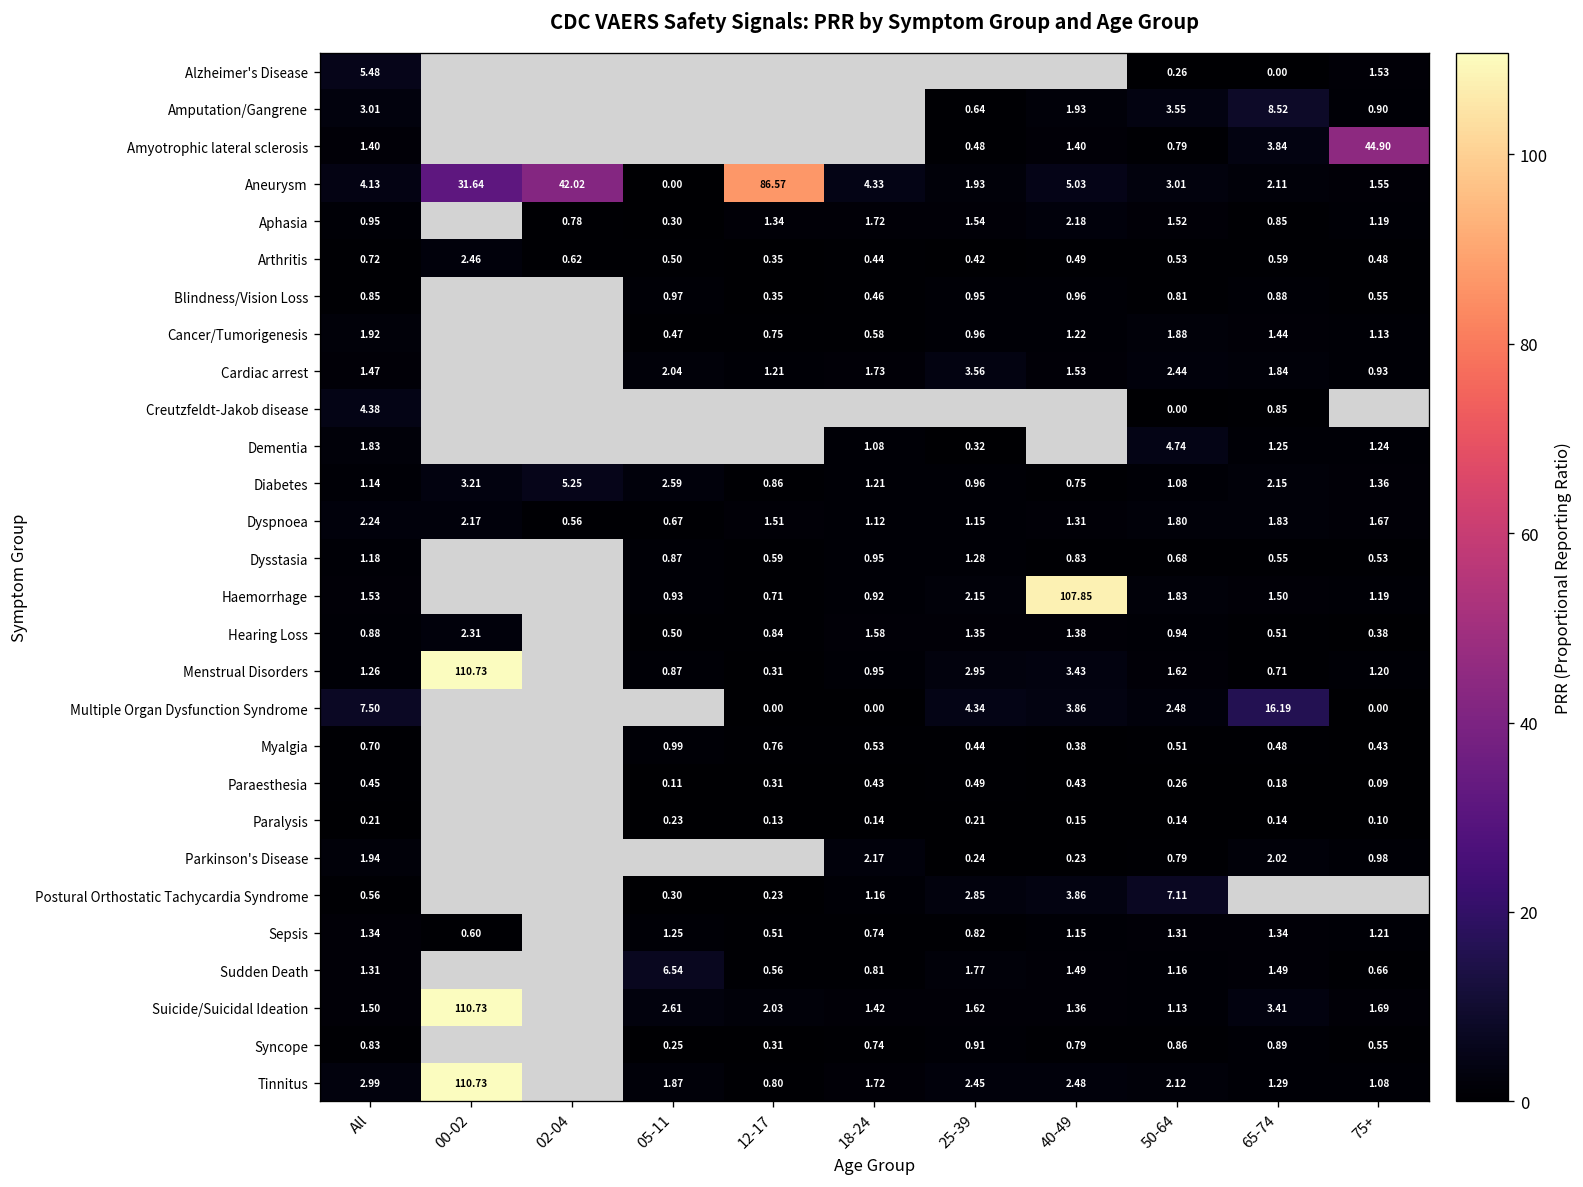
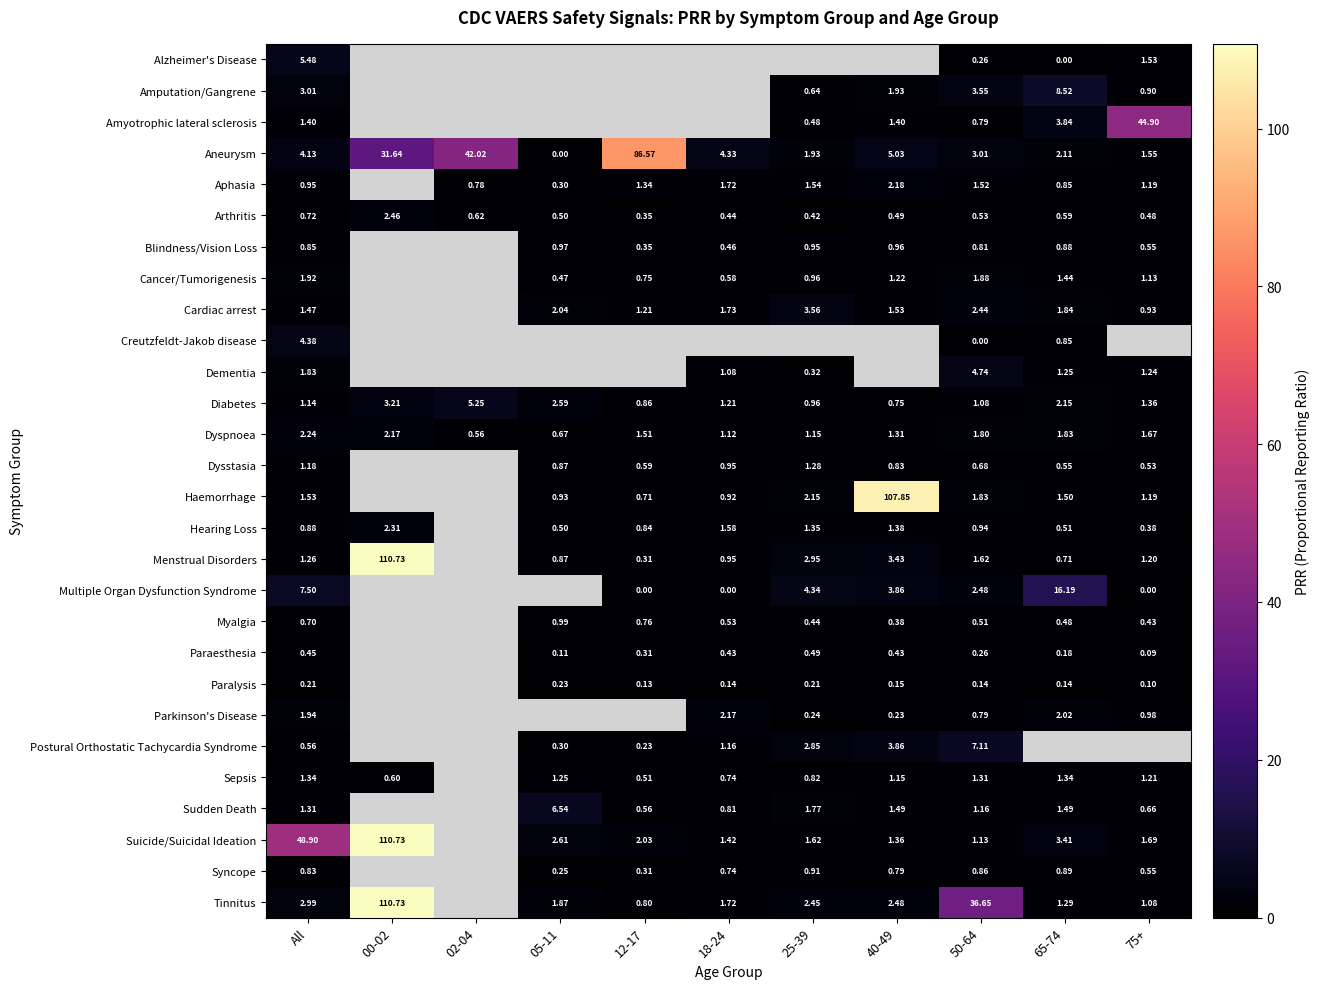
  {
    "Suicide/Suicidal Ideation": {
-     "All": 1.50,
+     "All": 48.90,
      "00-02": 110.73,
      "05-11": 2.61,
      "12-17": 2.03,
      "18-24": 1.42,
      "25-39": 1.62,
      "40-49": 1.36,
      "50-64": 1.13,
      "65-74": 3.41,
      "75+": 1.69
    },
    "Tinnitus": {
      "All": 2.99,
      "00-02": 110.73,
      "05-11": 1.87,
      "12-17": 0.80,
      "18-24": 1.72,
      "25-39": 2.45,
      "40-49": 2.48,
-     "50-64": 2.12,
+     "50-64": 36.65,
      "65-74": 1.29,
      "75+": 1.08
    }
  }
